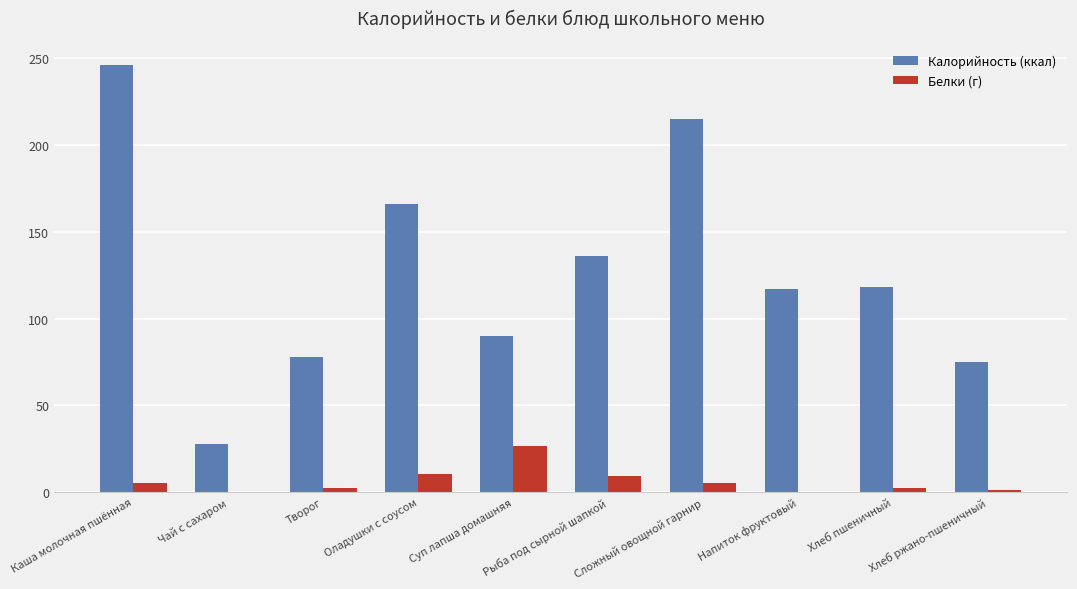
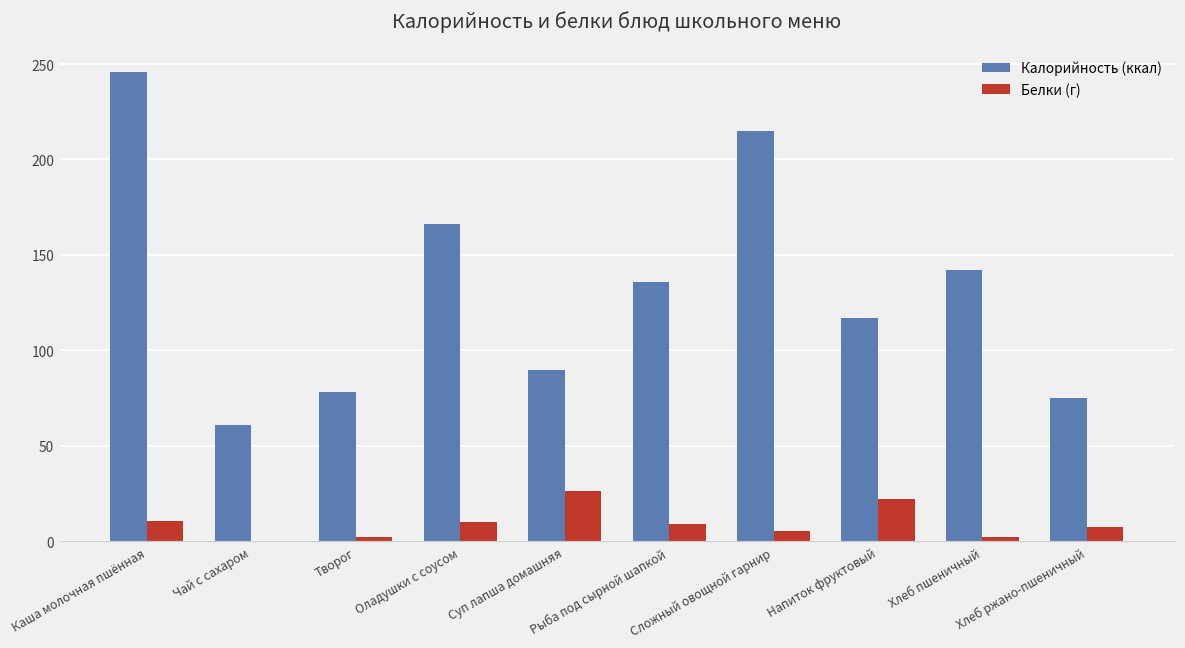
  {
    "Калорийность (ккал)": {
      "Каша молочная пшённая": 246,
-     "Чай с сахаром": 28,
+     "Чай с сахаром": 61,
      "Творог": 78,
      "Оладушки с соусом": 166,
      "Суп лапша домашняя": 90,
      "Рыба под сырной шапкой": 136,
      "Сложный овощной гарнир": 215,
      "Напиток фруктовый": 117,
-     "Хлеб пшеничный": 118,
+     "Хлеб пшеничный": 142,
      "Хлеб ржано-пшеничный": 75
    },
    "Белки (г)": {
-     "Каша молочная пшённая": 5,
+     "Каша молочная пшённая": 11,
      "Творог": 3,
      "Оладушки с соусом": 10,
      "Суп лапша домашняя": 27,
      "Рыба под сырной шапкой": 9,
      "Сложный овощной гарнир": 5,
-     "Напиток фруктовый": 0,
+     "Напиток фруктовый": 22,
      "Хлеб пшеничный": 2,
-     "Хлеб ржано-пшеничный": 2
+     "Хлеб ржано-пшеничный": 8
    }
  }
